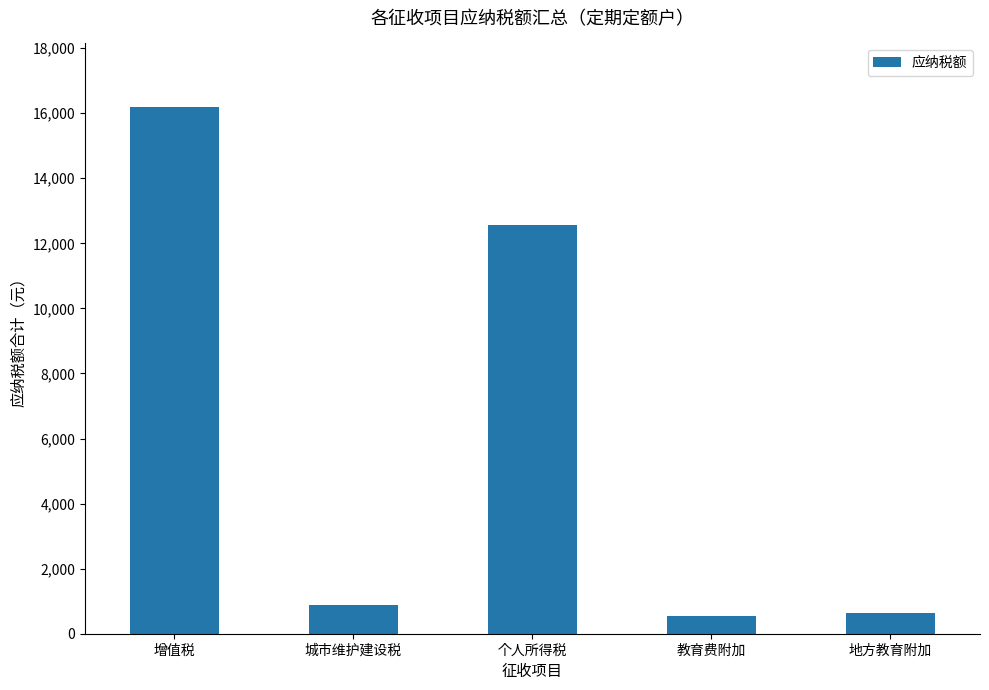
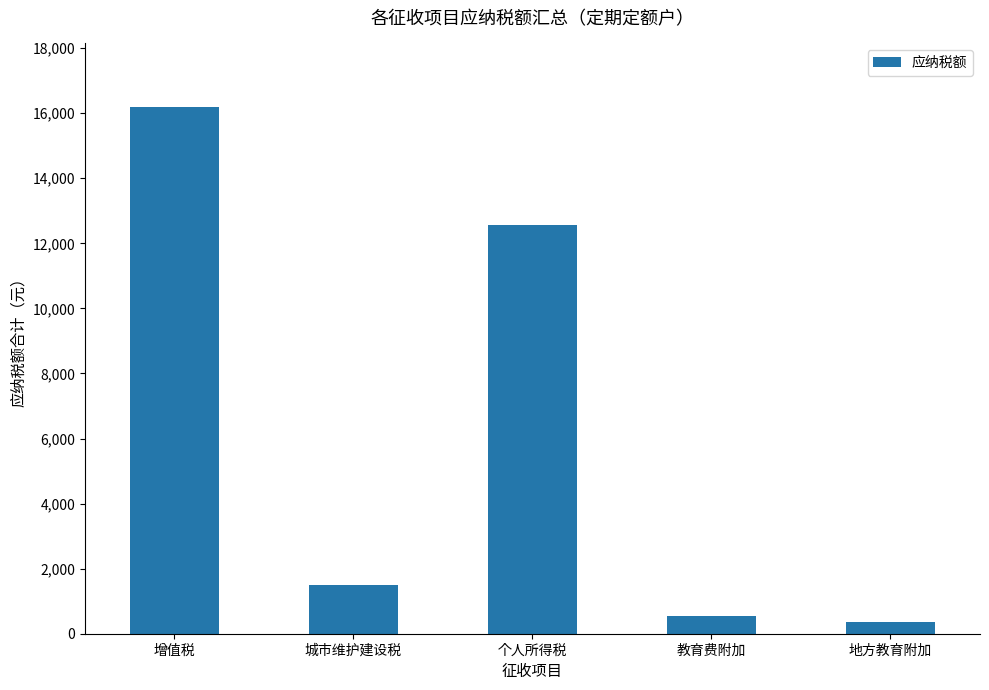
  {
    "增值税": "16,200",
-   "城市维护建设税": "900",
+   "城市维护建设税": "1,500",
    "个人所得税": "12,600",
    "教育费附加": "500",
-   "地方教育附加": "600"
+   "地方教育附加": "400"
  }
